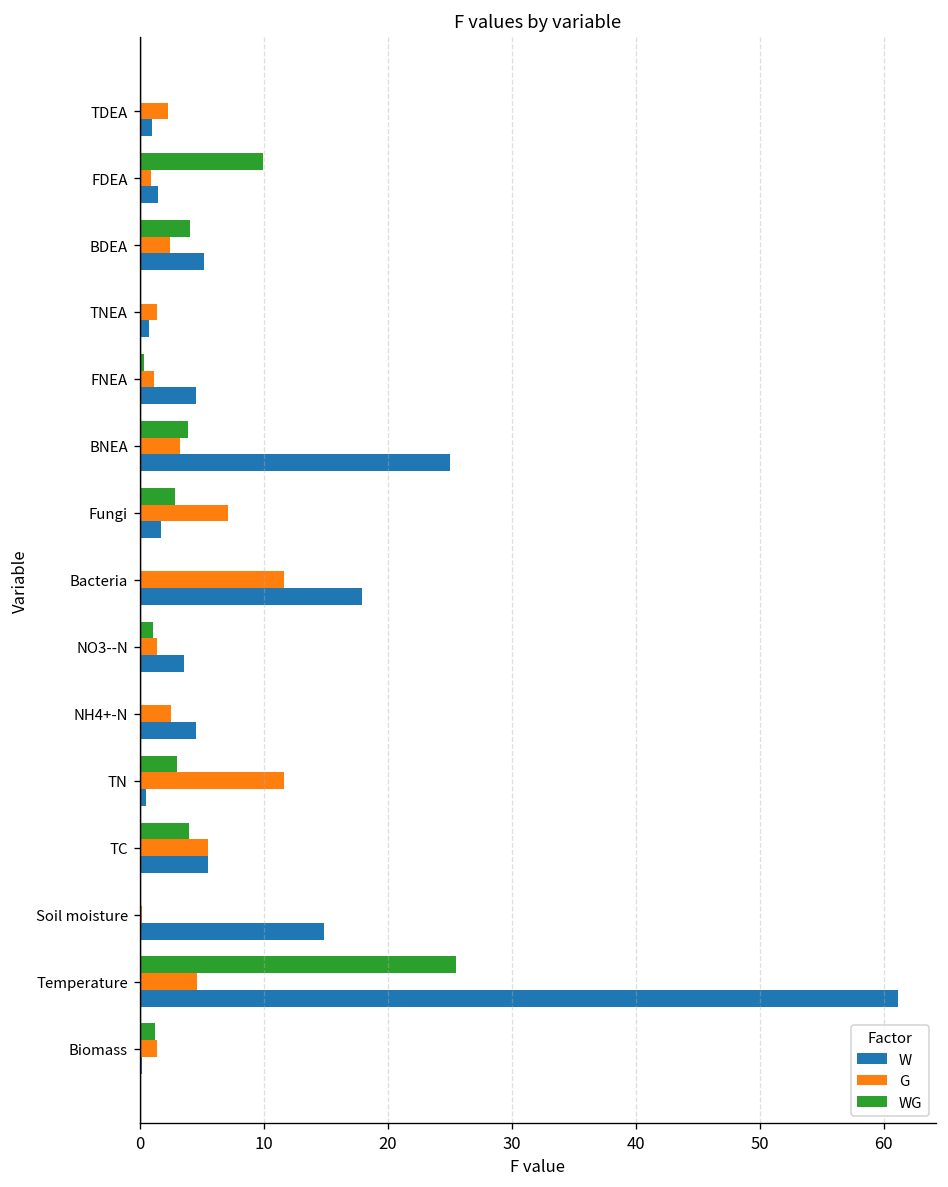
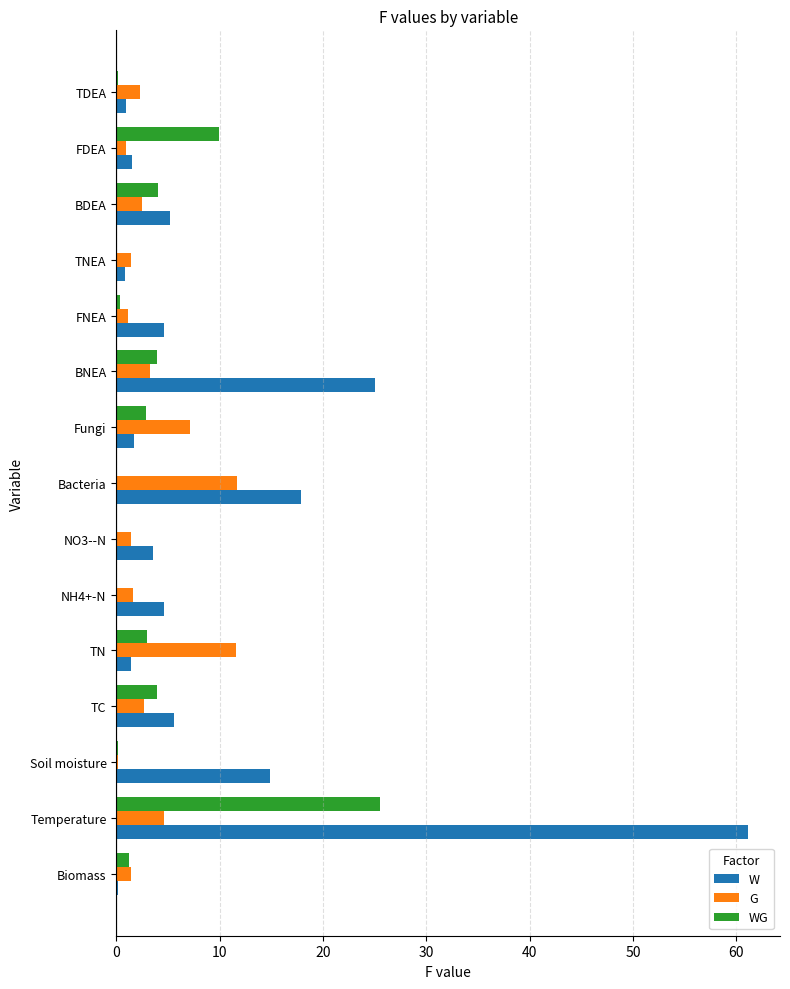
  {
    "W": {
      "TDEA": 1.0,
      "FDEA": 1.5,
      "BDEA": 5.2,
      "TNEA": 0.8,
      "FNEA": 4.6,
      "BNEA": 25.1,
      "Fungi": 1.7,
      "Bacteria": 17.9,
      "NO3--N": 3.6,
      "NH4+-N": 4.6,
-     "TN": 0.5,
+     "TN": 1.4,
      "TC": 5.5,
      "Soil moisture": 14.9,
      "Temperature": 61.2
    },
    "G": {
      "TDEA": 2.3,
      "FDEA": 1.0,
      "BDEA": 2.5,
      "TNEA": 1.4,
      "FNEA": 1.2,
      "BNEA": 3.2,
      "Fungi": 7.1,
      "Bacteria": 11.7,
      "NO3--N": 1.4,
-     "NH4+-N": 2.5,
+     "NH4+-N": 1.6,
      "TN": 11.6,
-     "TC": 5.5,
+     "TC": 2.7,
      "Temperature": 4.6,
      "Biomass": 1.4
    },
    "WG": {
      "FDEA": 10.0,
      "BDEA": 4.0,
      "TNEA": 0.0,
      "FNEA": 0.4,
      "BNEA": 3.9,
      "Fungi": 2.9,
-     "NO3--N": 1.1,
+     "NO3--N": 0.1,
      "TN": 3.0,
      "TC": 4.0,
      "Temperature": 25.5,
      "Biomass": 1.2
    }
  }
